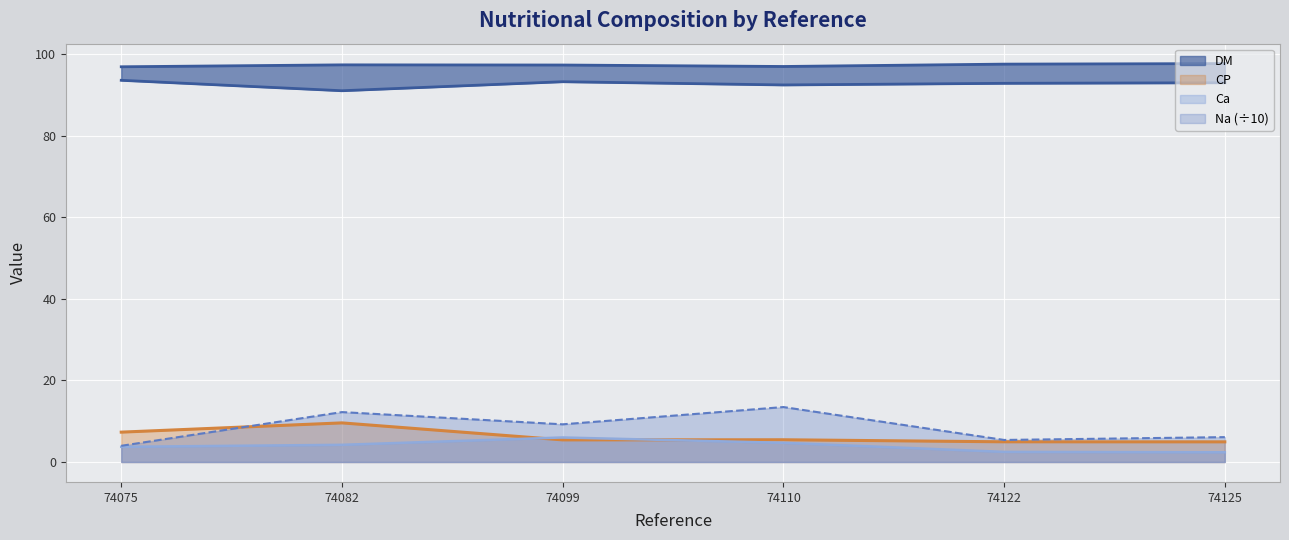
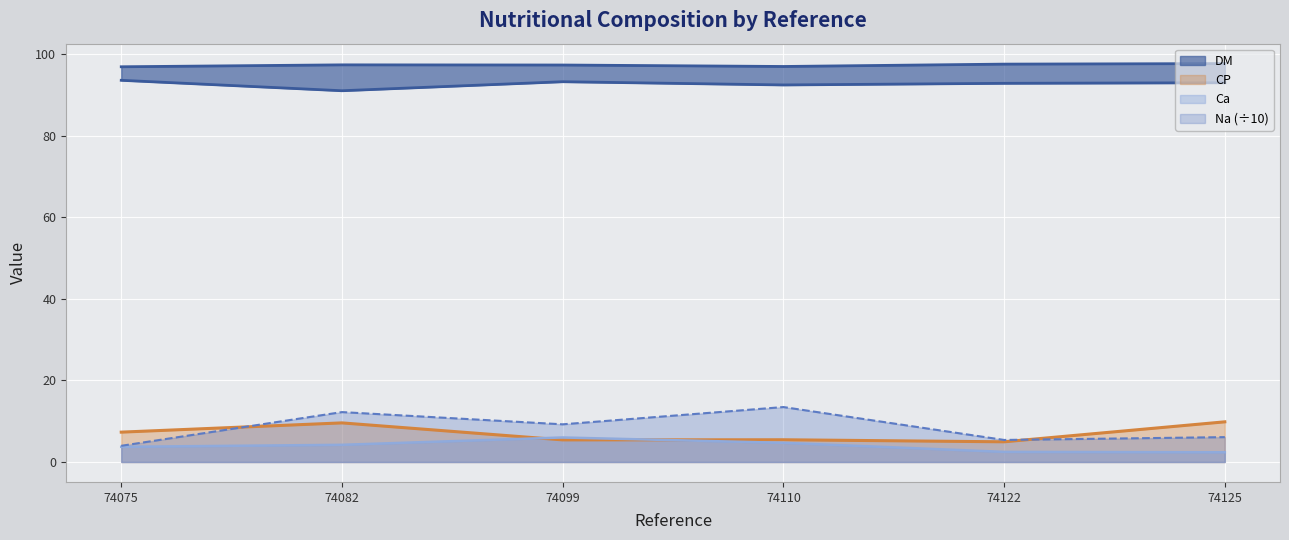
  {
    "CP": {
      "74075": 7,
      "74082": 10,
      "74110": 5,
-     "74125": 5
+     "74125": 10
    }
  }
